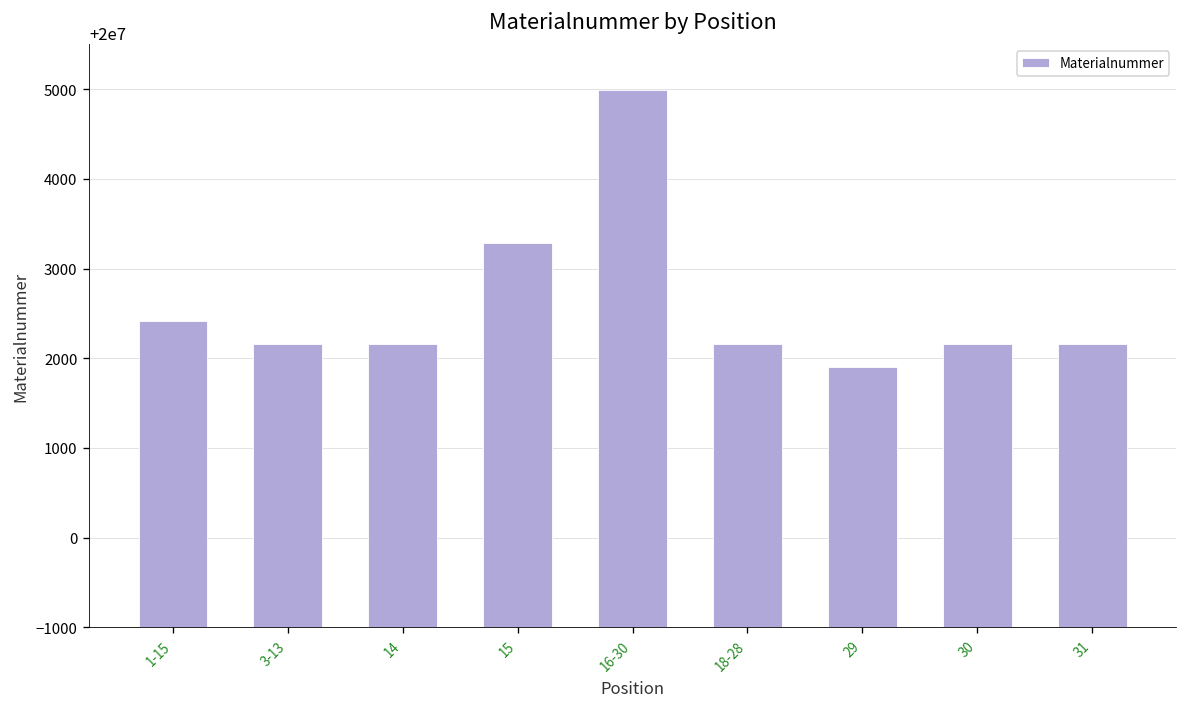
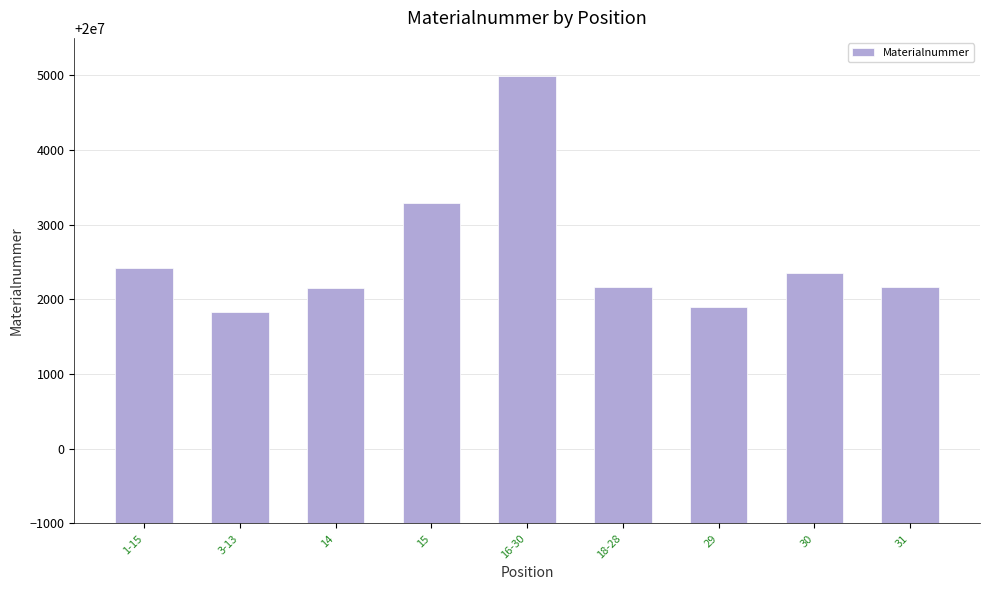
  {
    "1-15": 20002400,
-   "3-13": 20002200,
+   "3-13": 20001800,
    "14": 20002200,
    "15": 20003300,
    "16-30": 20005000,
    "18-28": 20002200,
    "29": 20001900,
-   "30": 20002200,
+   "30": 20002400,
    "31": 20002200
  }
